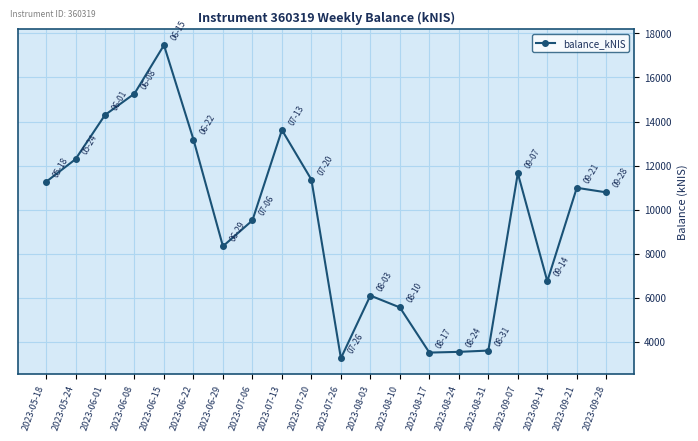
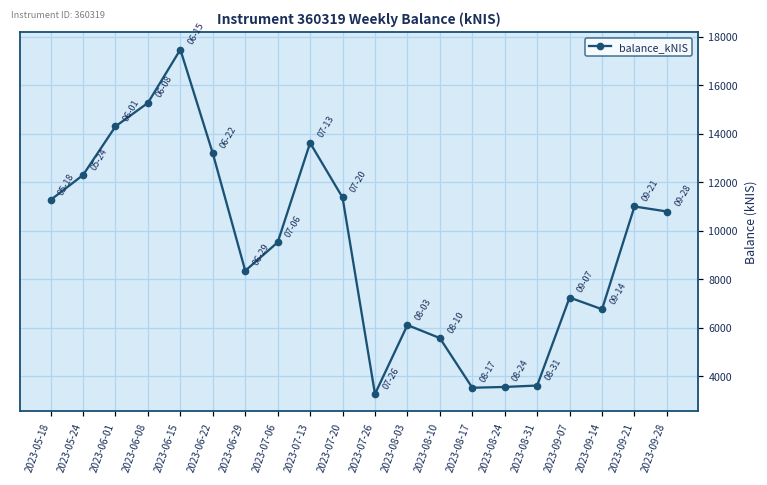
  {
    "2023-05-18": 11300,
    "2023-06-01": 14300,
    "2023-06-29": 8300,
-   "2023-09-07": 11700
+   "2023-09-07": 7200
  }
